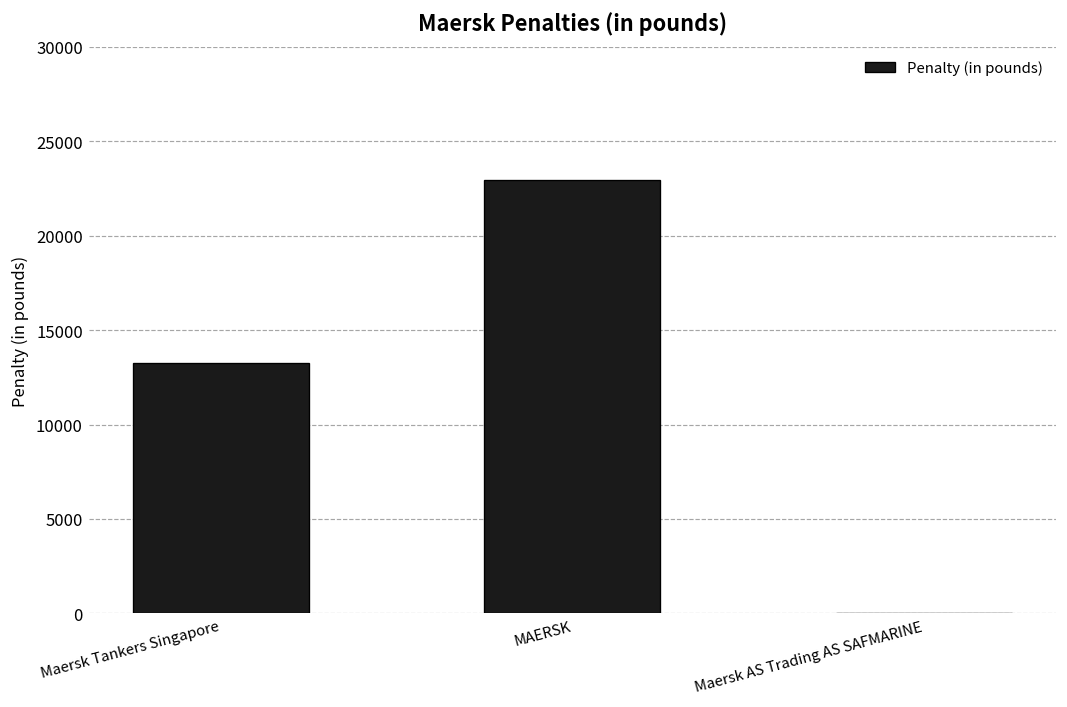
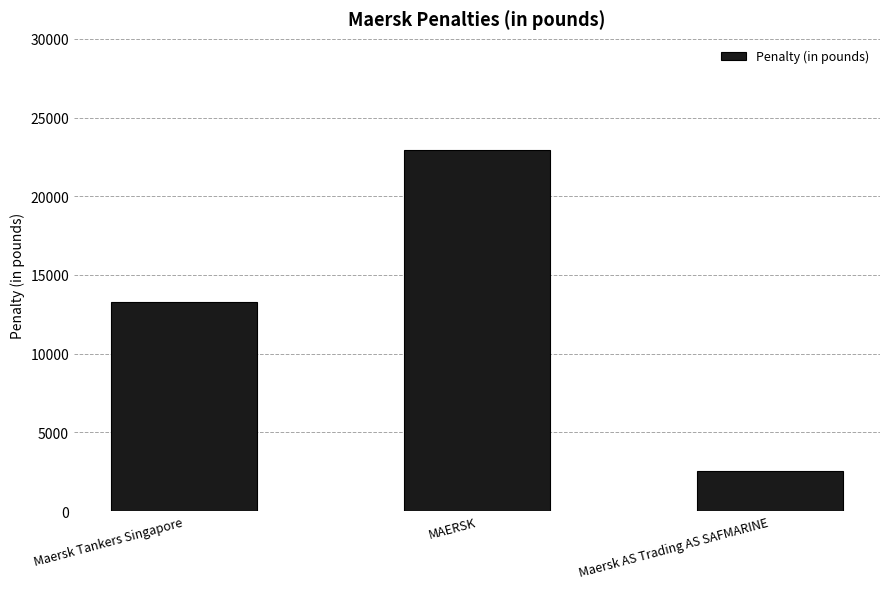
  {
    "Maersk Tankers Singapore": 13300,
    "MAERSK": 22900,
-   "Maersk AS Trading AS SAFMARINE": 0
+   "Maersk AS Trading AS SAFMARINE": 2600
  }
